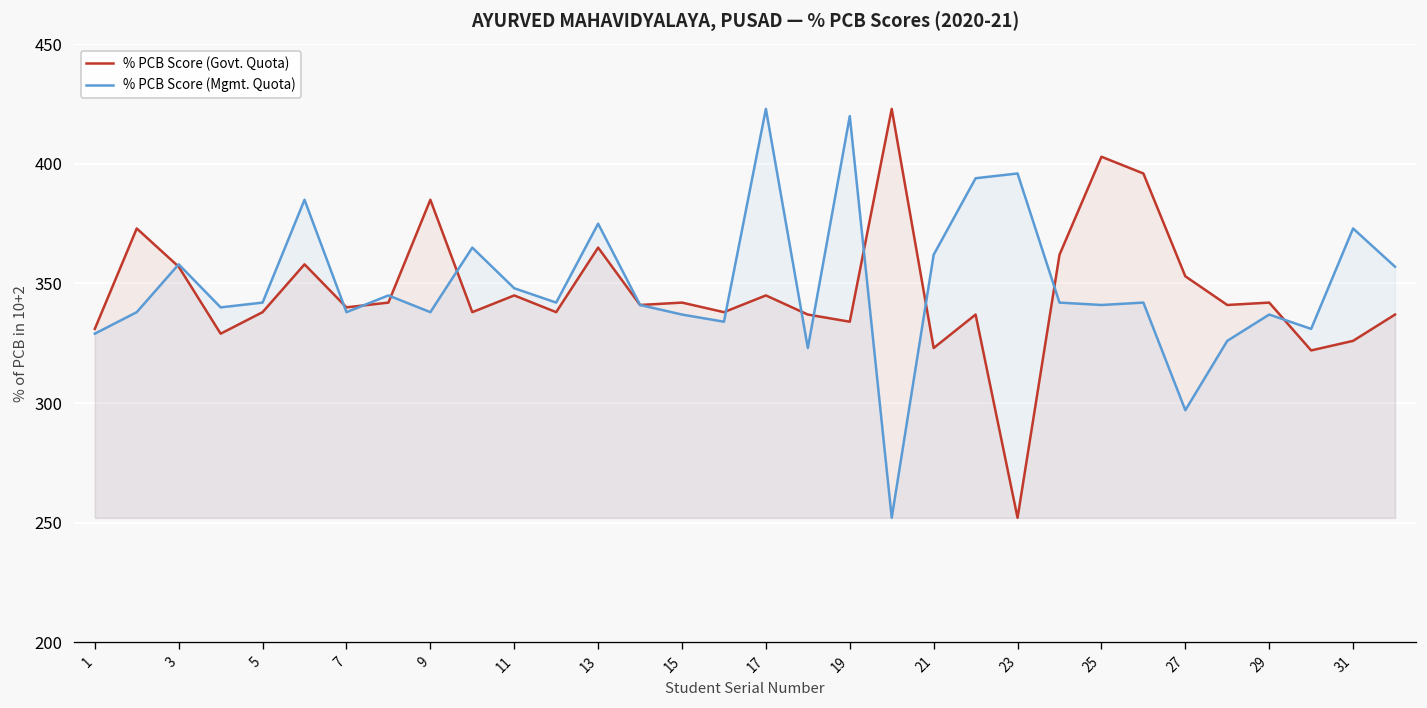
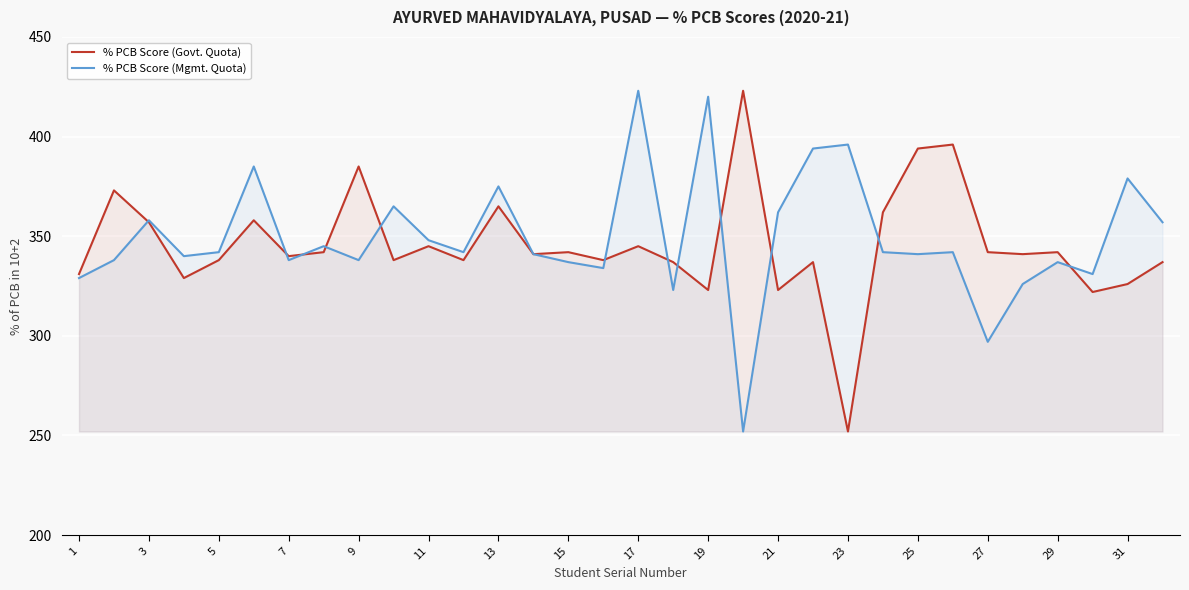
  {
    "% PCB Score (Govt. Quota)": {
      "1": 331,
      "5": 338,
      "7": 340,
      "9": 385,
      "11": 345,
      "13": 365,
      "15": 342,
      "17": 345,
-     "19": 334,
+     "19": 323,
      "21": 323,
      "23": 252,
-     "25": 403,
-     "27": 353,
+     "25": 394,
+     "27": 342,
      "29": 342,
      "31": 326
    },
    "% PCB Score (Mgmt. Quota)": {
      "1": 329,
      "5": 342,
      "7": 338,
      "9": 338,
      "11": 348,
      "13": 375,
      "15": 337,
      "17": 423,
      "19": 420,
      "21": 362,
      "23": 396,
      "25": 341,
      "27": 297,
      "29": 337,
-     "31": 373
+     "31": 379
    }
  }
